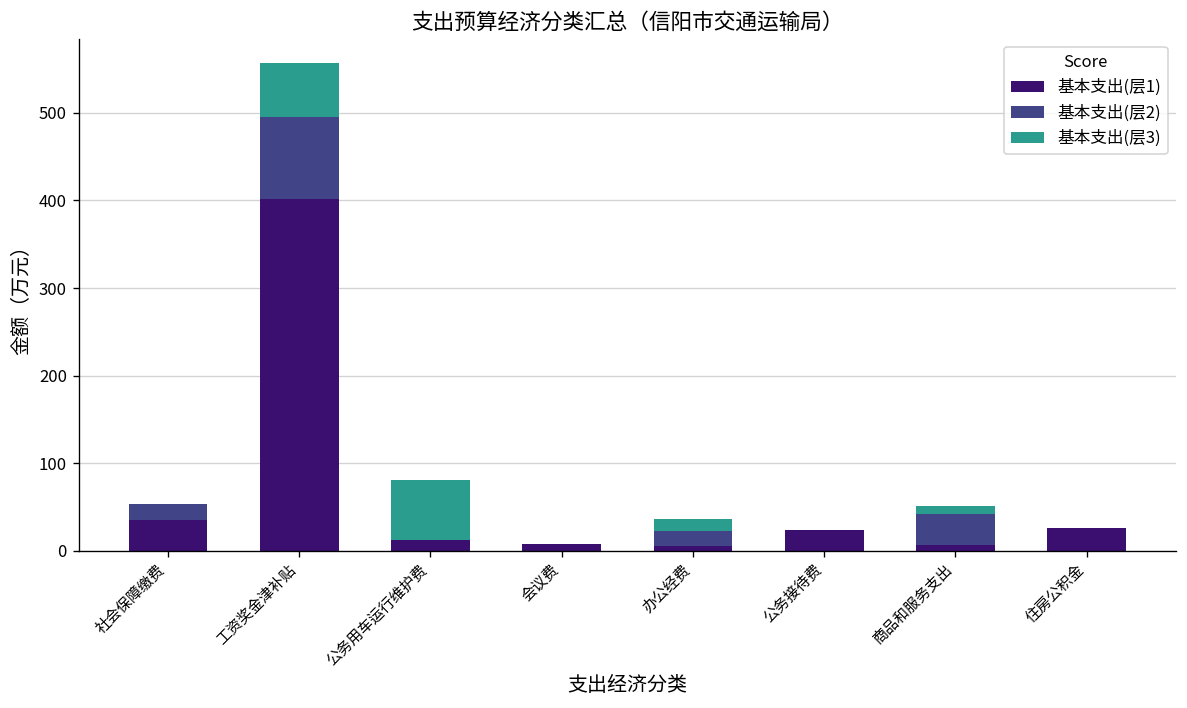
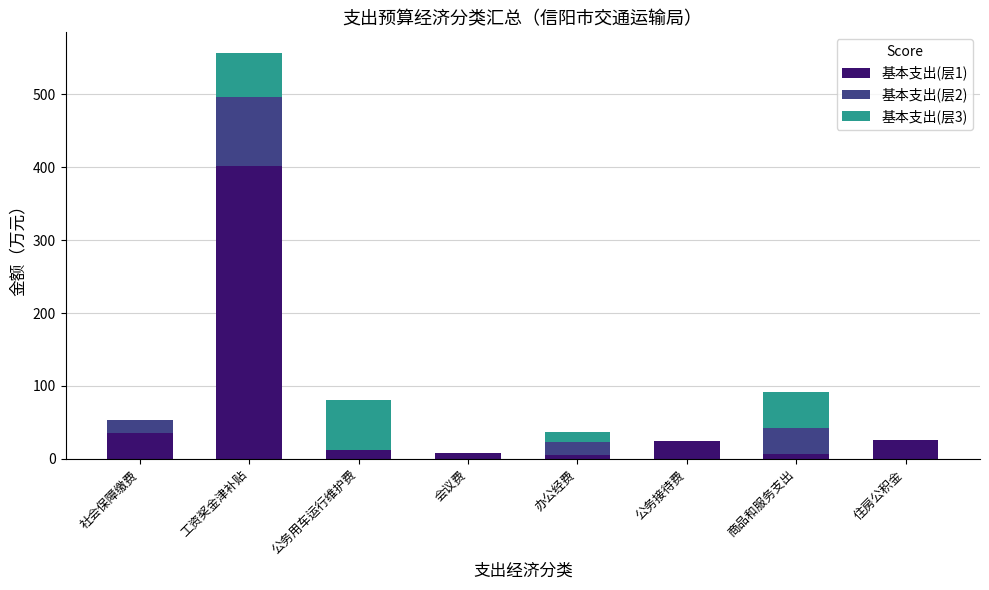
  {
    "基本支出(层3)": {
      "工资奖金津补贴": 60,
      "公务用车运行维护费": 70,
      "会议费": 0,
      "办公经费": 10,
      "公务接待费": 0,
-     "商品和服务支出": 10,
+     "商品和服务支出": 50,
      "住房公积金": 0
    }
  }
